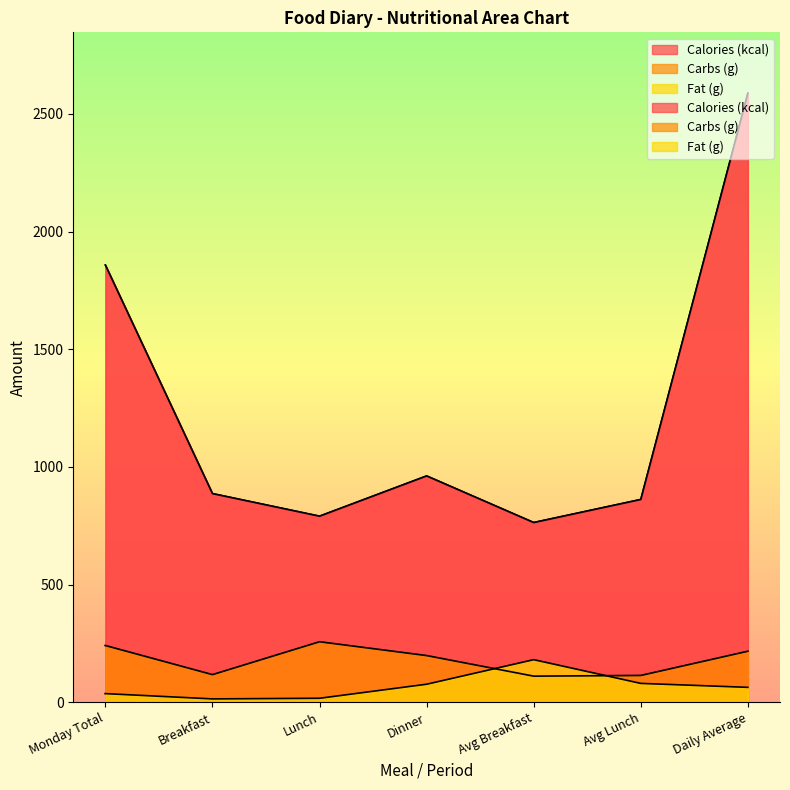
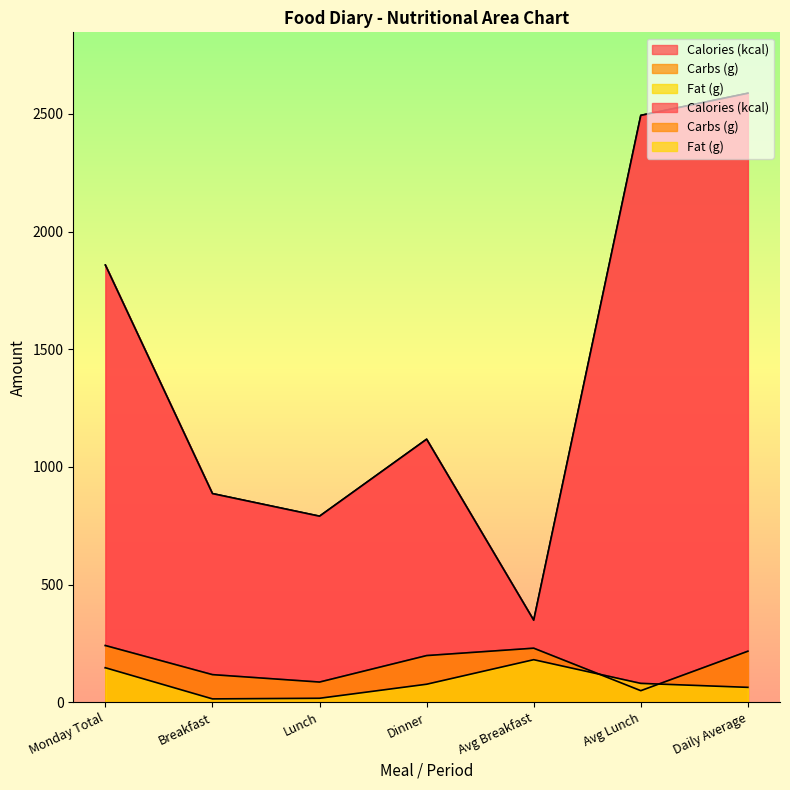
  {
    "Calories (kcal)": {
      "Monday Total": 1860,
      "Breakfast": 890,
      "Lunch": 790,
-     "Dinner": 960,
-     "Avg Breakfast": 760,
-     "Avg Lunch": 860
+     "Dinner": 1120,
+     "Avg Breakfast": 350,
+     "Avg Lunch": 2490
    },
    "Carbs (g)": {
      "Monday Total": 240,
      "Breakfast": 120,
-     "Lunch": 260,
+     "Lunch": 90,
      "Dinner": 200,
-     "Avg Breakfast": 110,
-     "Avg Lunch": 110,
+     "Avg Breakfast": 230,
+     "Avg Lunch": 50,
      "Daily Average": 220
    },
    "Fat (g)": {
-     "Monday Total": 40,
+     "Monday Total": 150,
      "Breakfast": 10,
      "Lunch": 20,
      "Dinner": 80,
      "Avg Breakfast": 180,
      "Avg Lunch": 80,
      "Daily Average": 60
    }
  }
